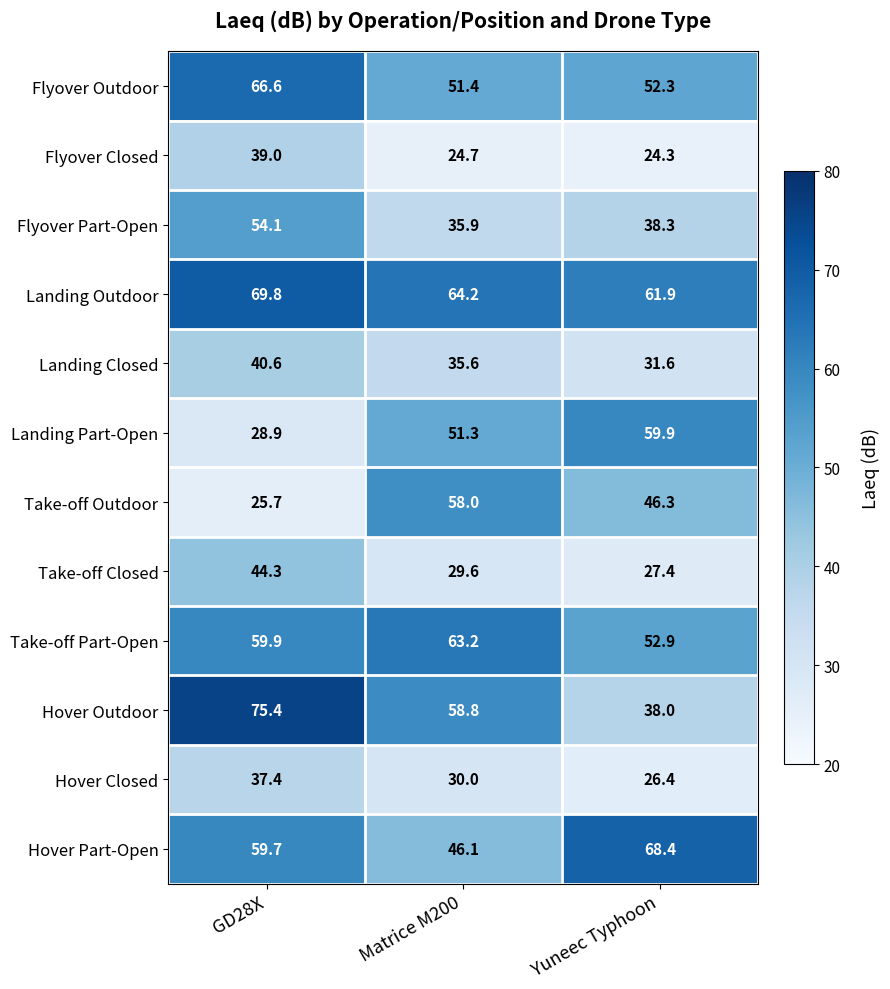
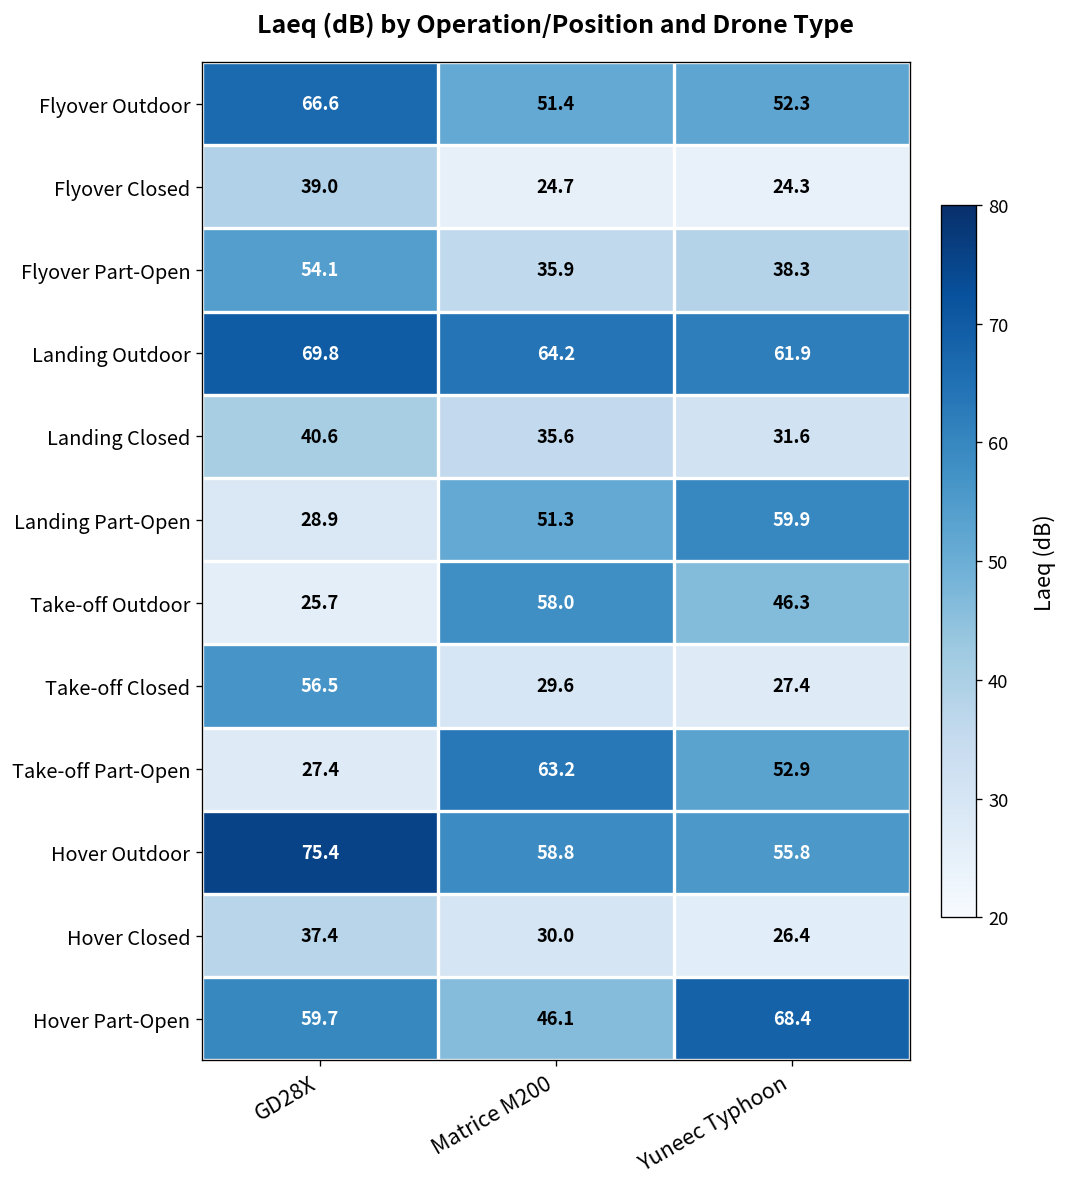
  {
    "Flyover Outdoor": {
      "GD28X": 66.6,
      "Matrice M200": 51.4,
      "Yuneec Typhoon": 52.3
    },
    "Flyover Closed": {
      "GD28X": 39.0,
      "Matrice M200": 24.7,
      "Yuneec Typhoon": 24.3
    },
    "Flyover Part-Open": {
      "GD28X": 54.1,
      "Matrice M200": 35.9,
      "Yuneec Typhoon": 38.3
    },
    "Landing Outdoor": {
      "GD28X": 69.8,
      "Matrice M200": 64.2,
      "Yuneec Typhoon": 61.9
    },
    "Landing Closed": {
      "GD28X": 40.6,
      "Matrice M200": 35.6,
      "Yuneec Typhoon": 31.6
    },
    "Landing Part-Open": {
      "GD28X": 28.9,
      "Matrice M200": 51.3,
      "Yuneec Typhoon": 59.9
    },
    "Take-off Outdoor": {
      "GD28X": 25.7,
      "Matrice M200": 58.0,
      "Yuneec Typhoon": 46.3
    },
    "Take-off Closed": {
-     "GD28X": 44.3,
+     "GD28X": 56.5,
      "Matrice M200": 29.6,
      "Yuneec Typhoon": 27.4
    },
    "Take-off Part-Open": {
-     "GD28X": 59.9,
+     "GD28X": 27.4,
      "Matrice M200": 63.2,
      "Yuneec Typhoon": 52.9
    },
    "Hover Outdoor": {
      "GD28X": 75.4,
      "Matrice M200": 58.8,
-     "Yuneec Typhoon": 38.0
+     "Yuneec Typhoon": 55.8
    },
    "Hover Closed": {
      "GD28X": 37.4,
      "Matrice M200": 30.0,
      "Yuneec Typhoon": 26.4
    },
    "Hover Part-Open": {
      "GD28X": 59.7,
      "Matrice M200": 46.1,
      "Yuneec Typhoon": 68.4
    }
  }
